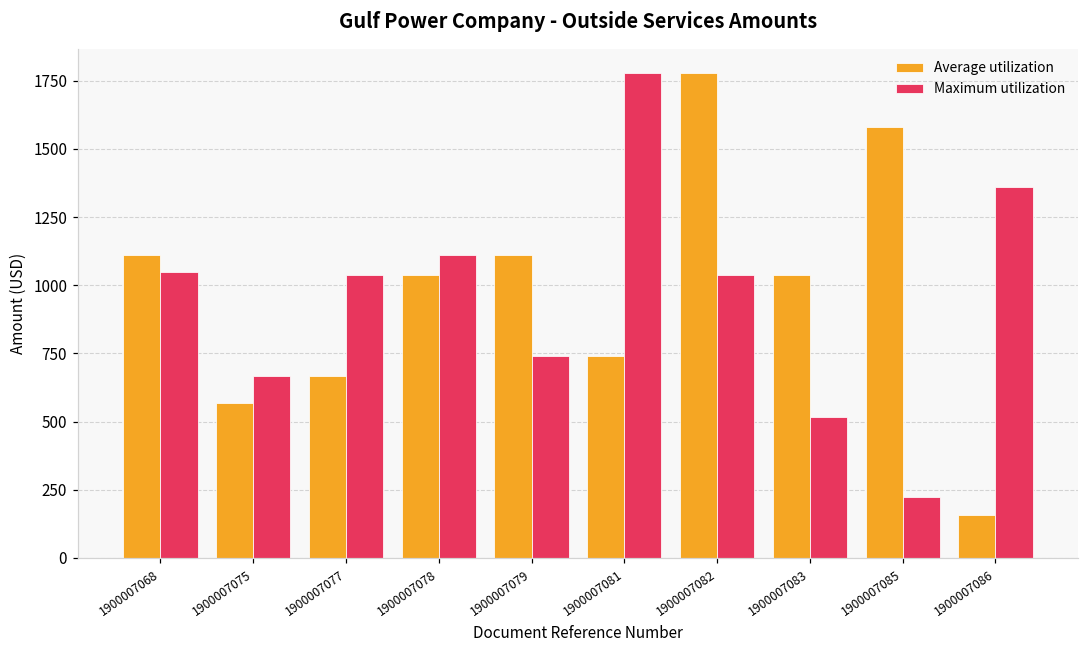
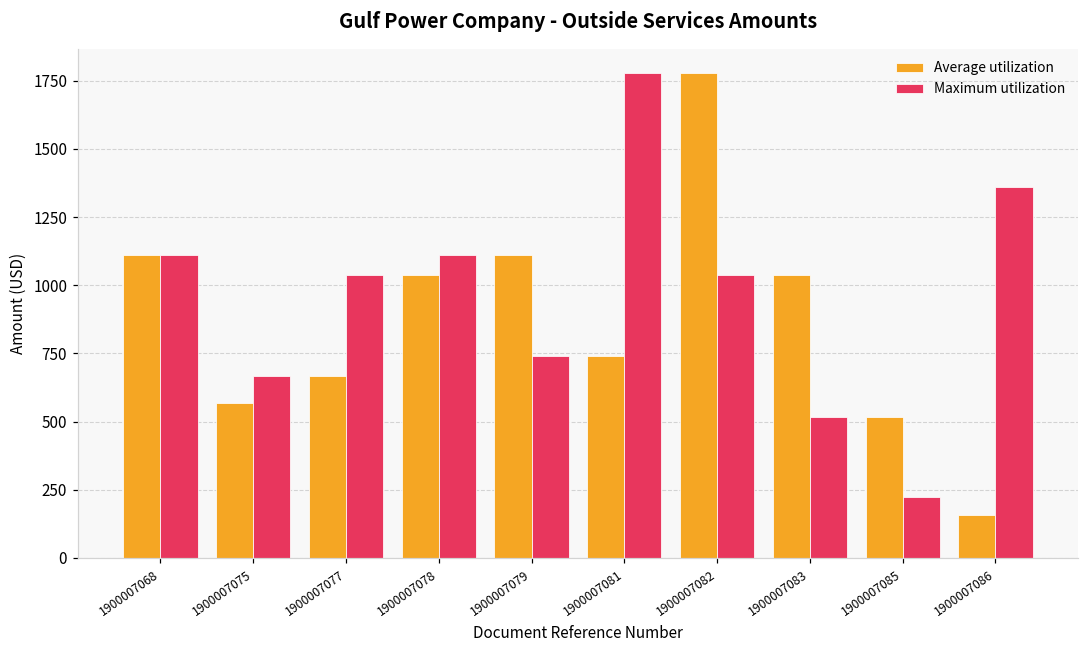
  {
    "Average utilization": {
      "1900007068": 1110,
      "1900007075": 570,
      "1900007077": 670,
      "1900007078": 1040,
      "1900007079": 1110,
      "1900007081": 740,
      "1900007082": 1780,
      "1900007083": 1040,
-     "1900007085": 1580,
+     "1900007085": 520,
      "1900007086": 160
    },
    "Maximum utilization": {
-     "1900007068": 1050,
+     "1900007068": 1110,
      "1900007075": 670,
      "1900007077": 1040,
      "1900007078": 1110,
      "1900007079": 740,
      "1900007081": 1780,
      "1900007082": 1040,
      "1900007083": 520,
      "1900007085": 220,
      "1900007086": 1360
    }
  }
